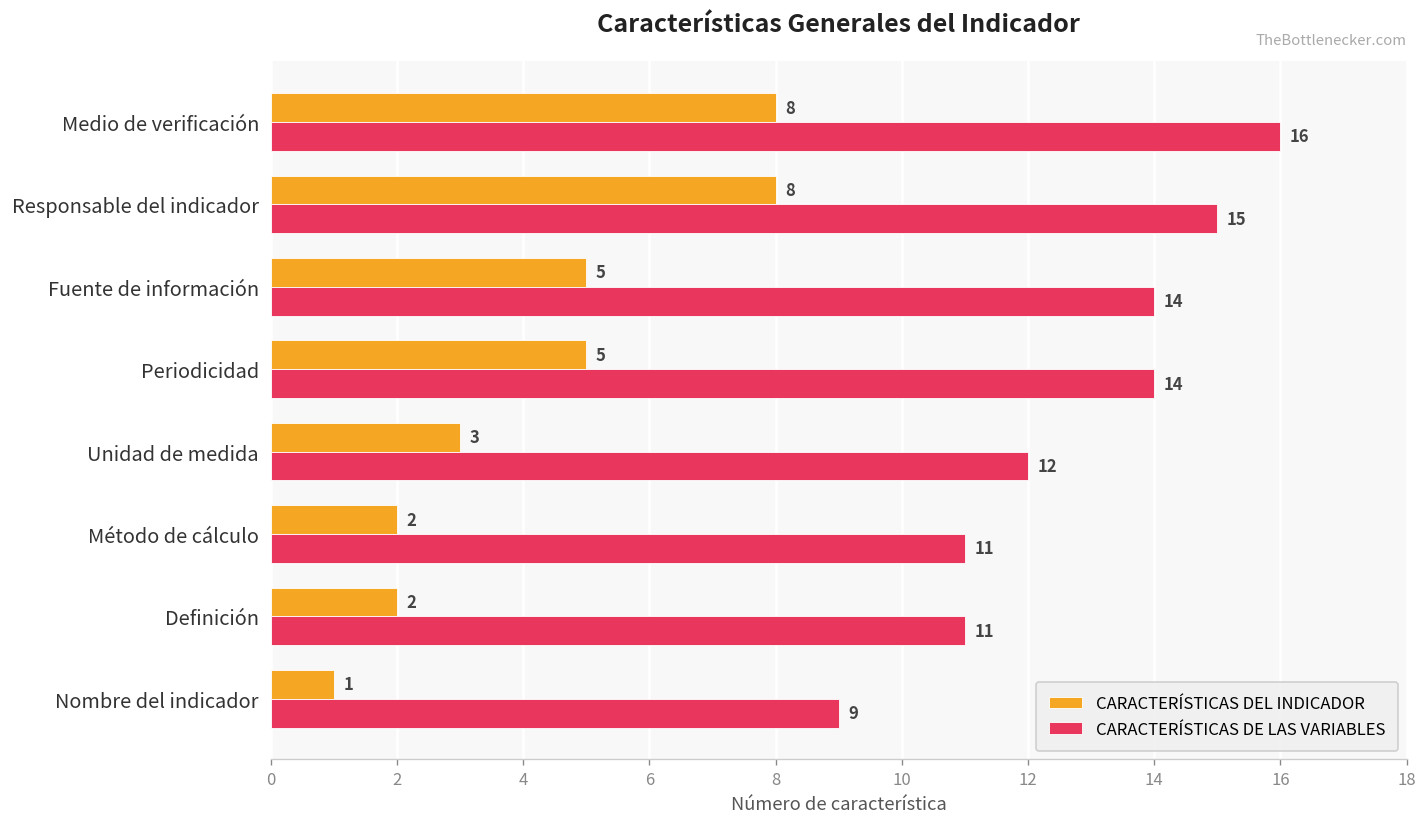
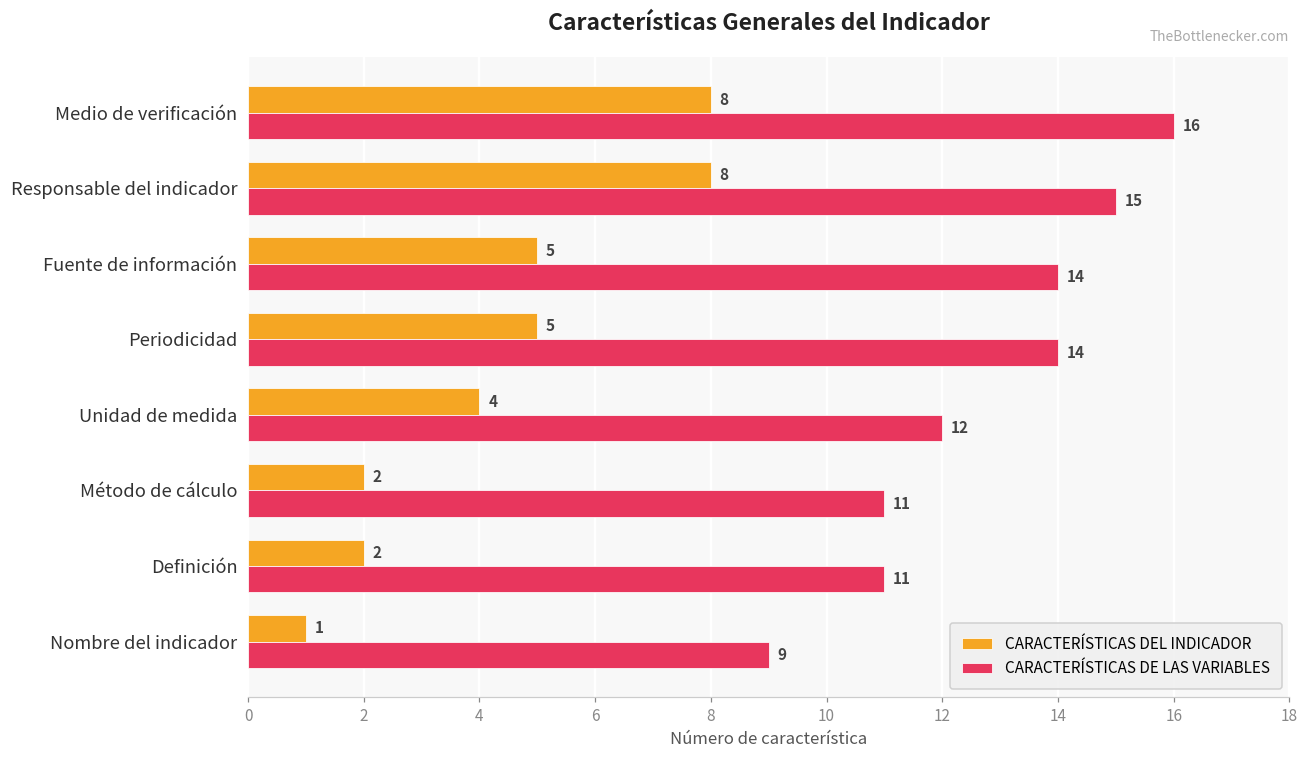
  {
    "CARACTERÍSTICAS DEL INDICADOR": {
      "Medio de verificación": 8,
      "Responsable del indicador": 8,
      "Fuente de información": 5,
      "Periodicidad": 5,
-     "Unidad de medida": 3,
+     "Unidad de medida": 4,
      "Método de cálculo": 2,
      "Definición": 2,
      "Nombre del indicador": 1
    },
    "CARACTERÍSTICAS DE LAS VARIABLES": {
      "Medio de verificación": 16,
      "Responsable del indicador": 15,
      "Fuente de información": 14,
      "Periodicidad": 14,
      "Unidad de medida": 12,
      "Método de cálculo": 11,
      "Definición": 11,
      "Nombre del indicador": 9
    }
  }
